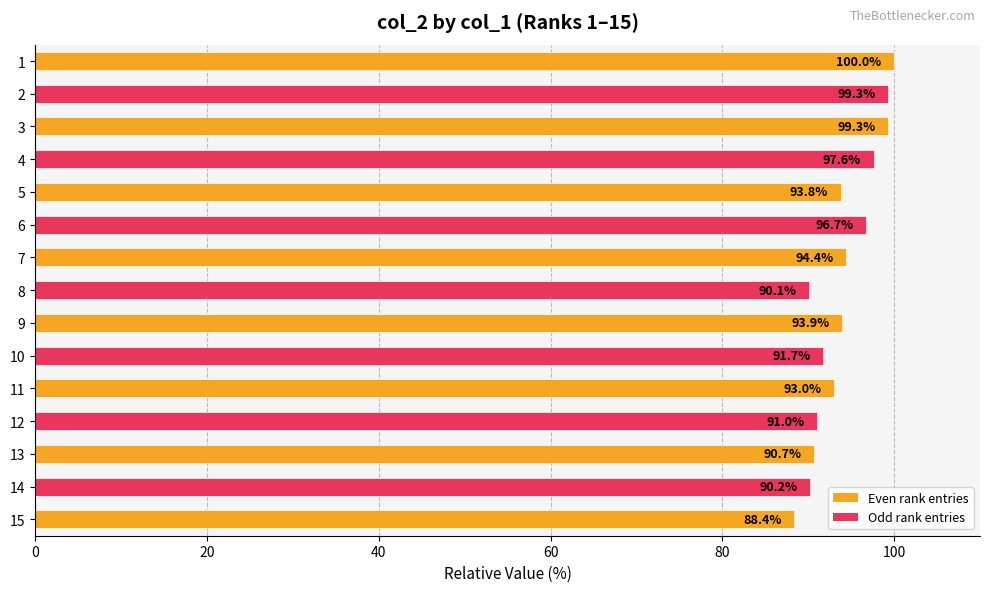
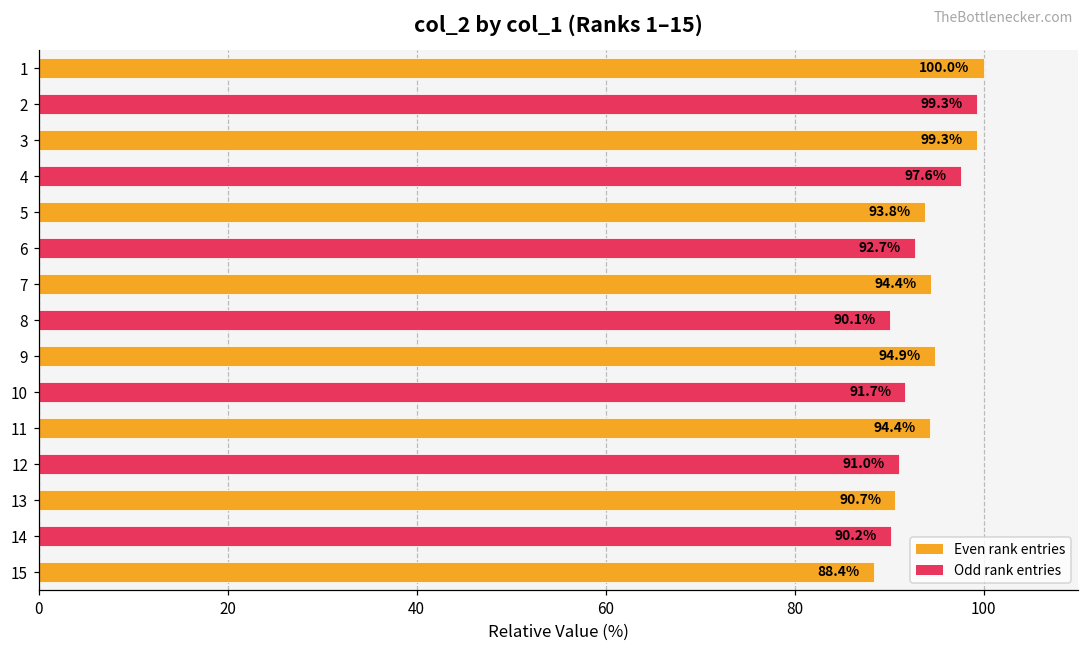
  {
    "1": "100.0%",
    "2": "99.3%",
    "3": "99.3%",
    "4": "97.6%",
    "5": "93.8%",
-   "6": "96.7%",
+   "6": "92.7%",
    "7": "94.4%",
    "8": "90.1%",
-   "9": "93.9%",
+   "9": "94.9%",
    "10": "91.7%",
-   "11": "93.0%",
+   "11": "94.4%",
    "12": "91.0%",
    "13": "90.7%",
    "14": "90.2%",
    "15": "88.4%"
  }
